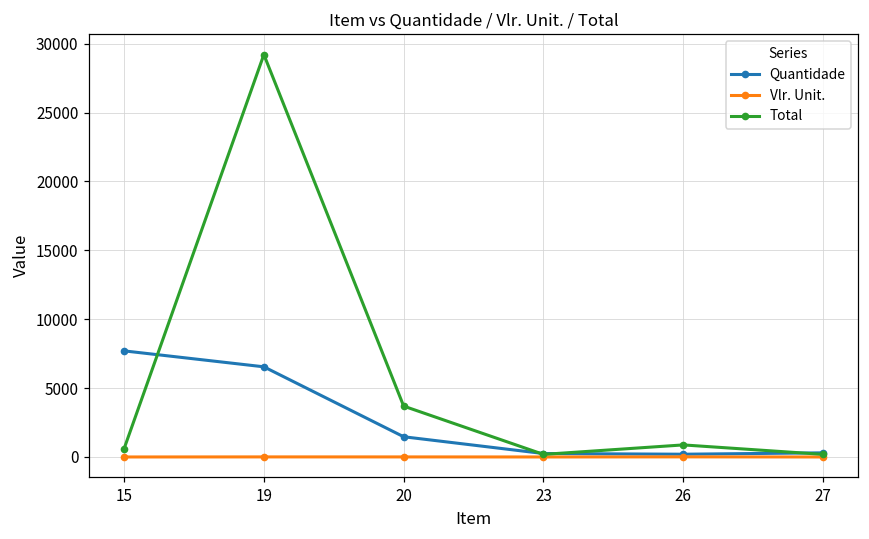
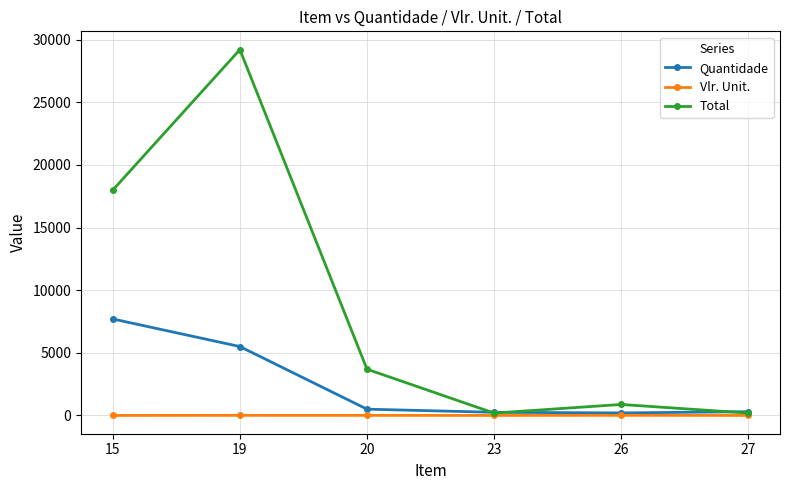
  {
    "Quantidade": {
      "15": 7700,
-     "19": 6500,
-     "20": 1500
+     "19": 5500,
+     "20": 500
    },
    "Vlr. Unit.": {
      "15": 0,
      "19": 0,
      "20": 0
    },
    "Total": {
-     "15": 600,
+     "15": 18000,
      "19": 29200,
      "20": 3700,
      "26": 900
    }
  }
